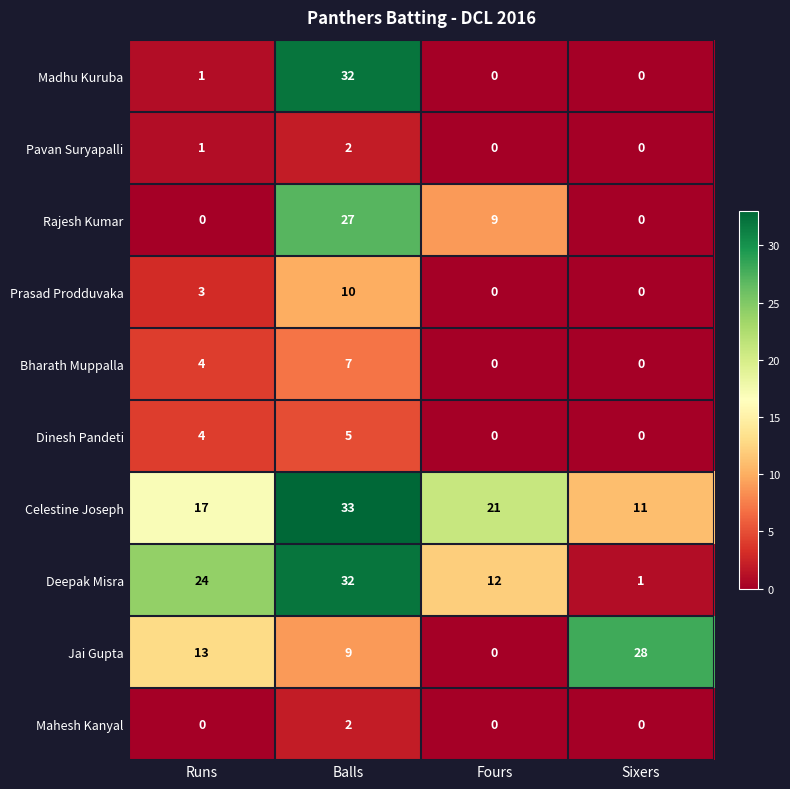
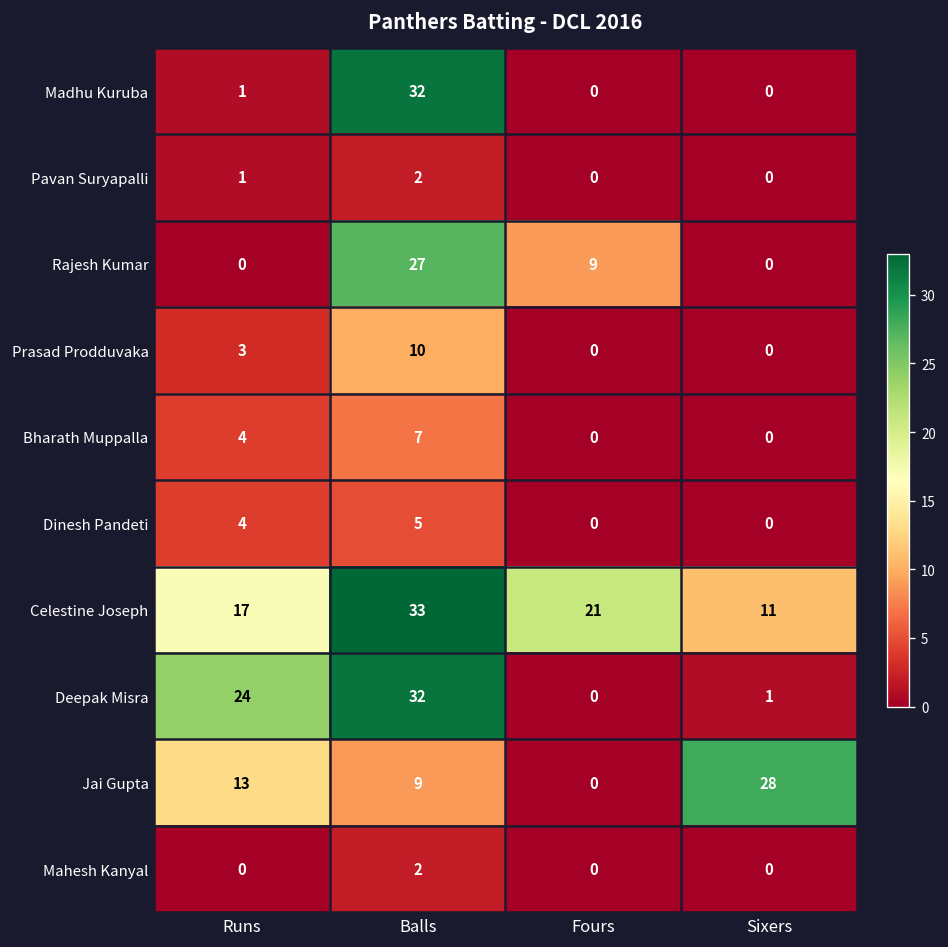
  {
    "Madhu Kuruba": {
      "Runs": 1,
      "Balls": 32,
      "Fours": 0,
      "Sixers": 0
    },
    "Pavan Suryapalli": {
      "Runs": 1,
      "Balls": 2,
      "Fours": 0,
      "Sixers": 0
    },
    "Rajesh Kumar": {
      "Runs": 0,
      "Balls": 27,
      "Fours": 9,
      "Sixers": 0
    },
    "Prasad Prodduvaka": {
      "Runs": 3,
      "Balls": 10,
      "Fours": 0,
      "Sixers": 0
    },
    "Bharath Muppalla": {
      "Runs": 4,
      "Balls": 7,
      "Fours": 0,
      "Sixers": 0
    },
    "Dinesh Pandeti": {
      "Runs": 4,
      "Balls": 5,
      "Fours": 0,
      "Sixers": 0
    },
    "Celestine Joseph": {
      "Runs": 17,
      "Balls": 33,
      "Fours": 21,
      "Sixers": 11
    },
    "Deepak Misra": {
      "Runs": 24,
      "Balls": 32,
-     "Fours": 12,
+     "Fours": 0,
      "Sixers": 1
    },
    "Jai Gupta": {
      "Runs": 13,
      "Balls": 9,
      "Fours": 0,
      "Sixers": 28
    },
    "Mahesh Kanyal": {
      "Runs": 0,
      "Balls": 2,
      "Fours": 0,
      "Sixers": 0
    }
  }
